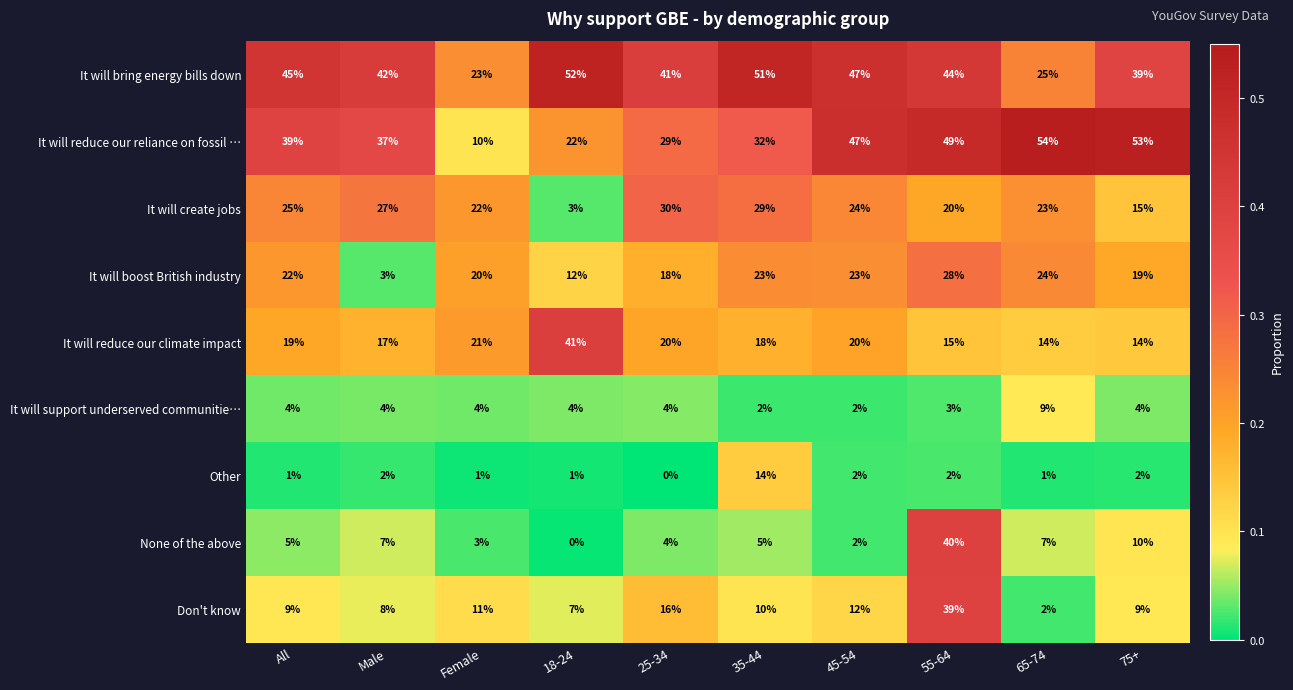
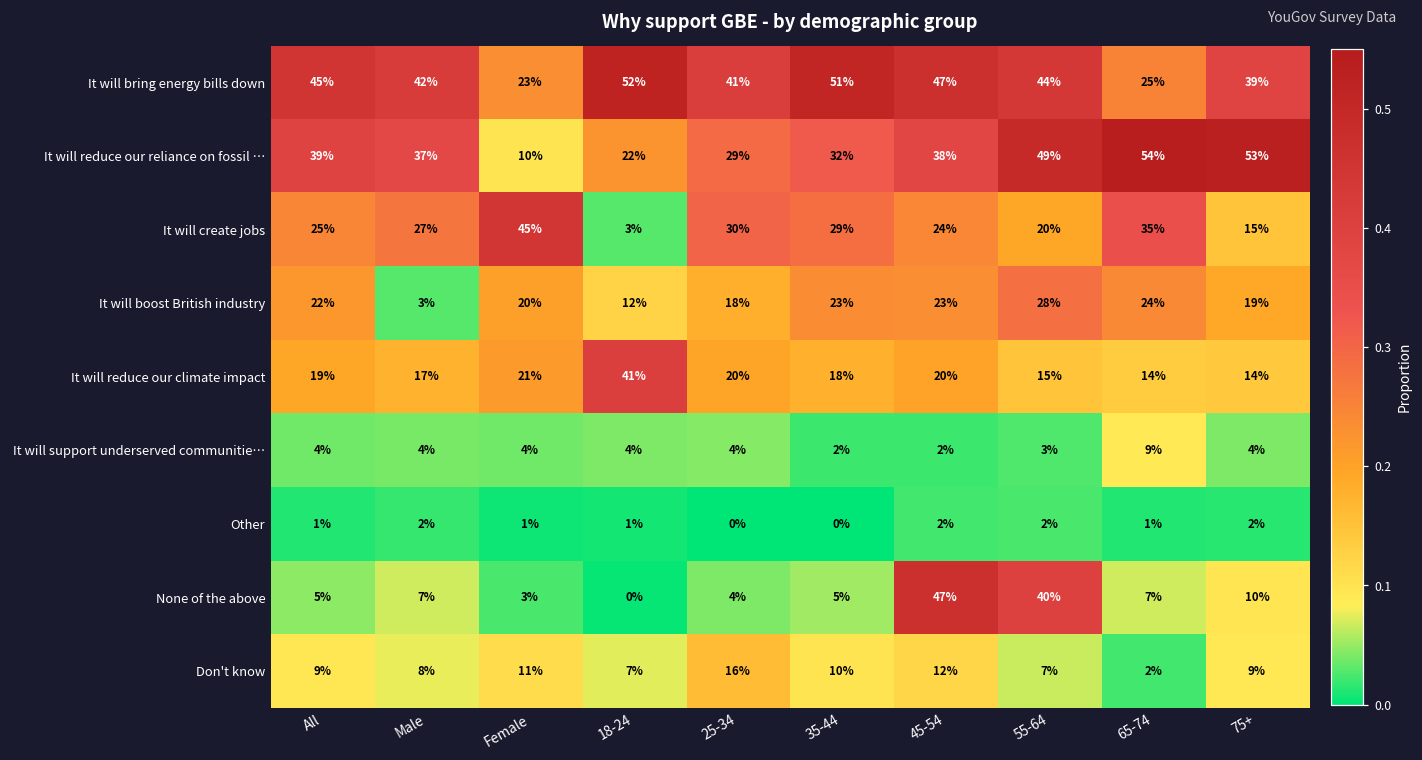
  {
    "It will bring energy bills down": {
      "All": "45%",
      "Male": "42%",
      "Female": "23%",
      "18-24": "52%",
      "25-34": "41%",
      "35-44": "51%",
      "45-54": "47%",
      "55-64": "44%",
      "65-74": "25%",
      "75+": "39%"
    },
    "It will reduce our reliance on fossil …": {
      "All": "39%",
      "Male": "37%",
      "Female": "10%",
      "18-24": "22%",
      "25-34": "29%",
      "35-44": "32%",
-     "45-54": "47%",
+     "45-54": "38%",
      "55-64": "49%",
      "65-74": "54%",
      "75+": "53%"
    },
    "It will create jobs": {
      "All": "25%",
      "Male": "27%",
-     "Female": "22%",
+     "Female": "45%",
      "18-24": "3%",
      "25-34": "30%",
      "35-44": "29%",
      "45-54": "24%",
      "55-64": "20%",
-     "65-74": "23%",
+     "65-74": "35%",
      "75+": "15%"
    },
    "It will boost British industry": {
      "All": "22%",
      "Male": "3%",
      "Female": "20%",
      "18-24": "12%",
      "25-34": "18%",
      "35-44": "23%",
      "45-54": "23%",
      "55-64": "28%",
      "65-74": "24%",
      "75+": "19%"
    },
    "It will reduce our climate impact": {
      "All": "19%",
      "Male": "17%",
      "Female": "21%",
      "18-24": "41%",
      "25-34": "20%",
      "35-44": "18%",
      "45-54": "20%",
      "55-64": "15%",
      "65-74": "14%",
      "75+": "14%"
    },
    "It will support underserved communitie…": {
      "All": "4%",
      "Male": "4%",
      "Female": "4%",
      "18-24": "4%",
      "25-34": "4%",
      "35-44": "2%",
      "45-54": "2%",
      "55-64": "3%",
      "65-74": "9%",
      "75+": "4%"
    },
    "Other": {
      "All": "1%",
      "Male": "2%",
      "Female": "1%",
      "18-24": "1%",
      "25-34": "0%",
-     "35-44": "14%",
+     "35-44": "0%",
      "45-54": "2%",
      "55-64": "2%",
      "65-74": "1%",
      "75+": "2%"
    },
    "None of the above": {
      "All": "5%",
      "Male": "7%",
      "Female": "3%",
      "18-24": "0%",
      "25-34": "4%",
      "35-44": "5%",
-     "45-54": "2%",
+     "45-54": "47%",
      "55-64": "40%",
      "65-74": "7%",
      "75+": "10%"
    },
    "Don't know": {
      "All": "9%",
      "Male": "8%",
      "Female": "11%",
      "18-24": "7%",
      "25-34": "16%",
      "35-44": "10%",
      "45-54": "12%",
-     "55-64": "39%",
+     "55-64": "7%",
      "65-74": "2%",
      "75+": "9%"
    }
  }
